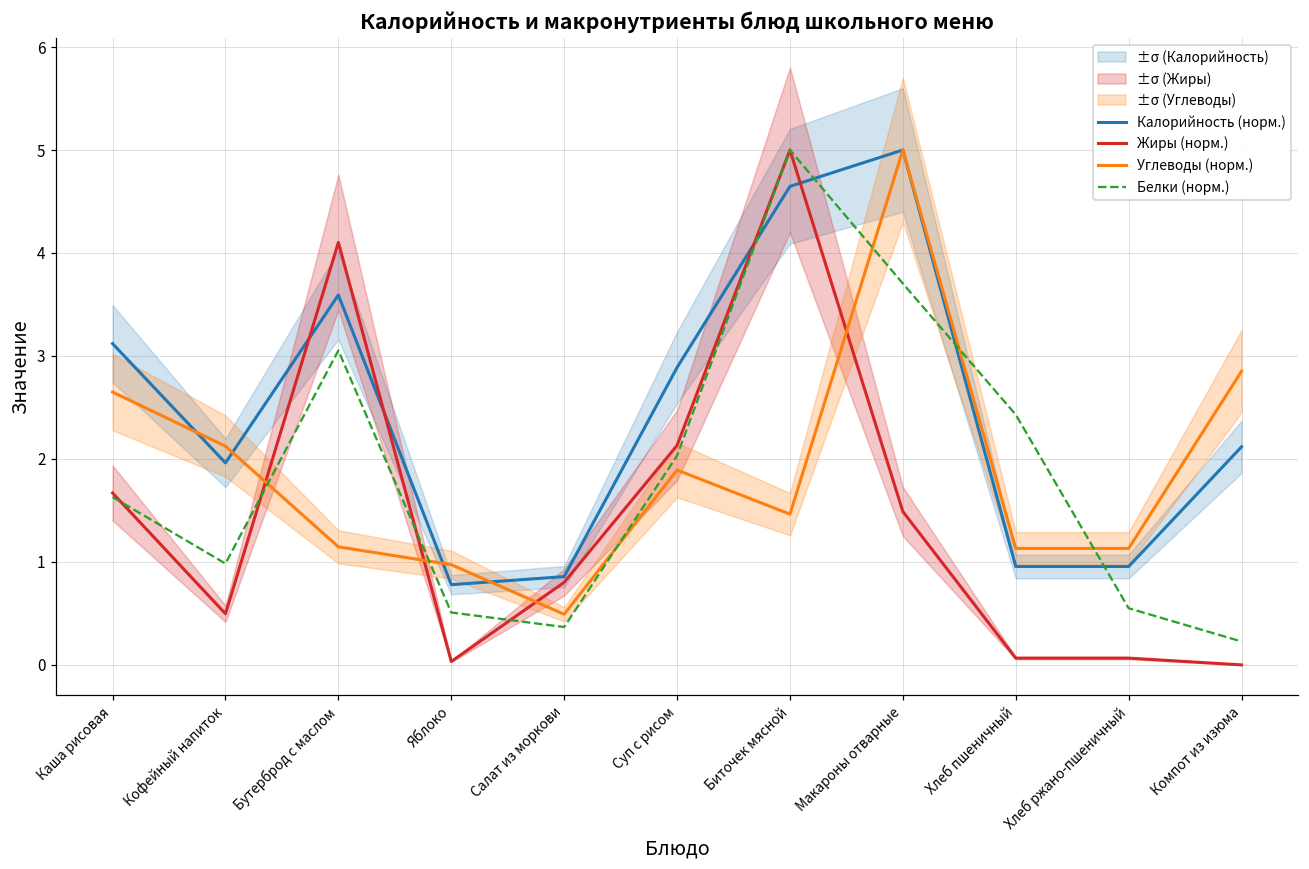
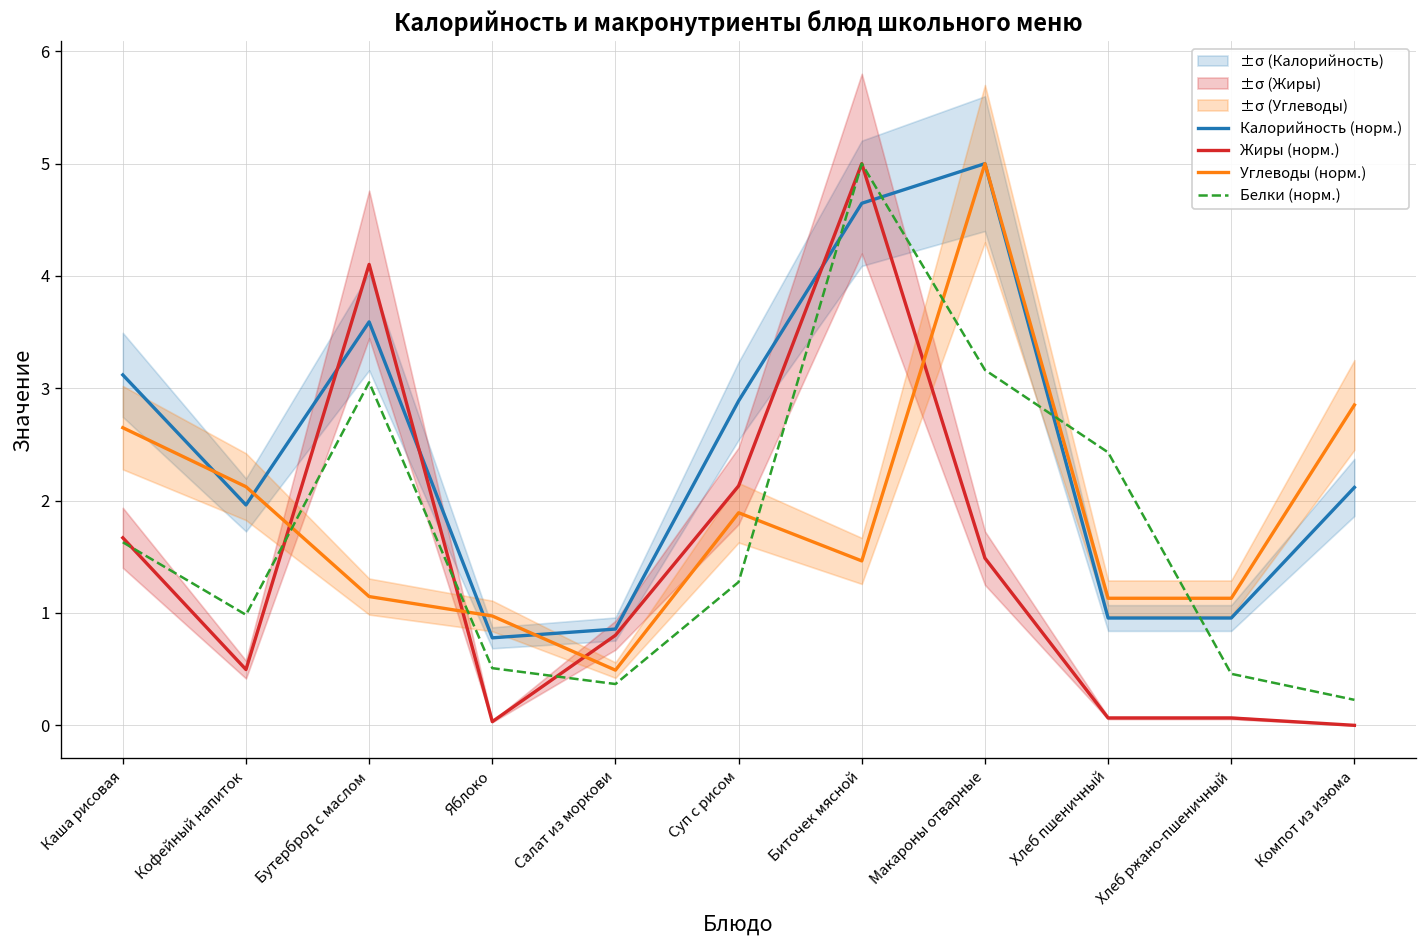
  {
    "Белки (норм.)": {
      "Каша рисовая": 1.6,
      "Кофейный напиток": 1.0,
      "Бутерброд с маслом": 3.1,
      "Яблоко": 0.5,
      "Салат из моркови": 0.4,
-     "Суп с рисом": 2.0,
-     "Макароны отварные": 3.7,
+     "Суп с рисом": 1.3,
+     "Макароны отварные": 3.2,
      "Хлеб пшеничный": 2.4,
-     "Хлеб ржано-пшеничный": 0.6,
+     "Хлеб ржано-пшеничный": 0.5,
      "Компот из изюма": 0.2
    }
  }
